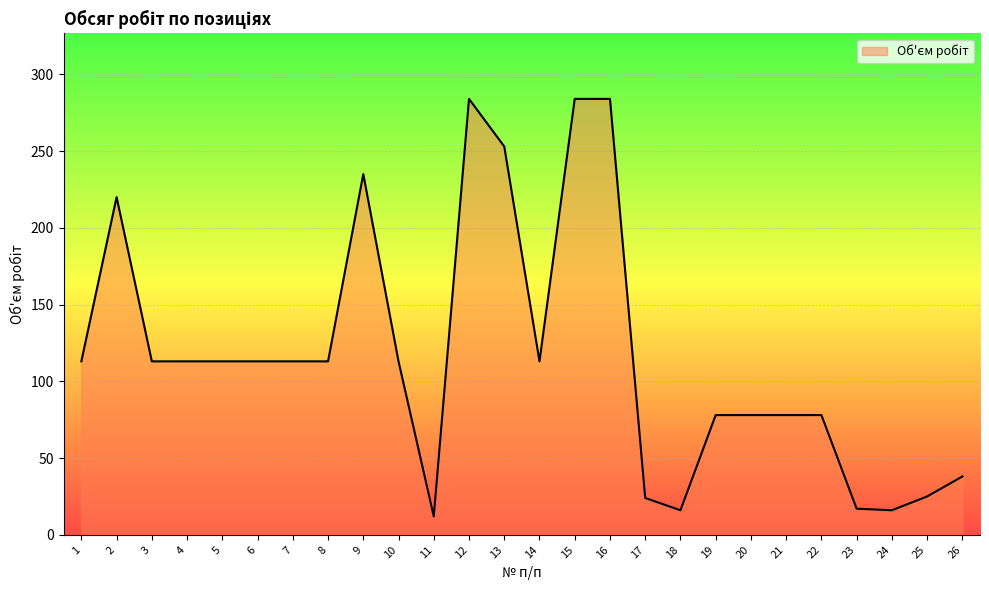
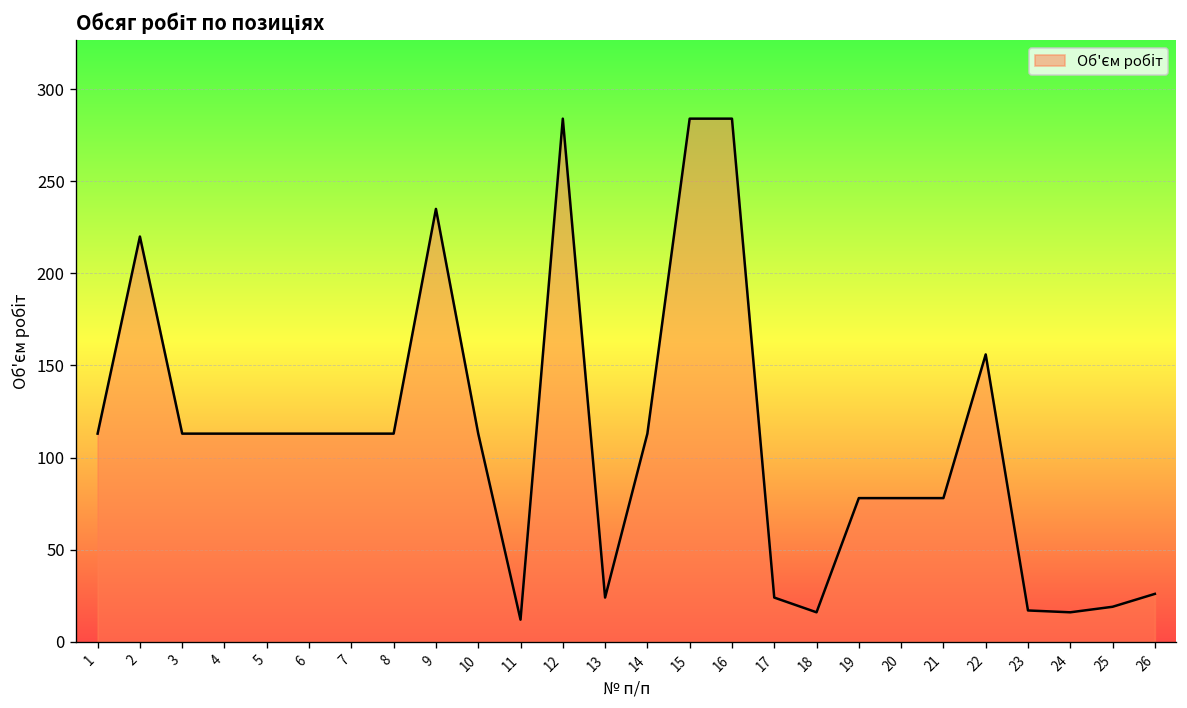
  {
    "1": 113,
    "2": 220,
    "3": 113,
    "4": 113,
    "5": 113,
    "6": 113,
    "7": 113,
    "8": 113,
    "9": 235,
    "10": 113,
    "11": 12,
    "12": 284,
-   "13": 253,
+   "13": 24,
    "14": 113,
    "15": 284,
    "16": 284,
    "17": 24,
    "18": 16,
    "19": 78,
    "20": 78,
    "21": 78,
-   "22": 78,
+   "22": 156,
    "23": 17,
    "24": 16,
-   "25": 25,
-   "26": 38
+   "25": 19,
+   "26": 26
  }
